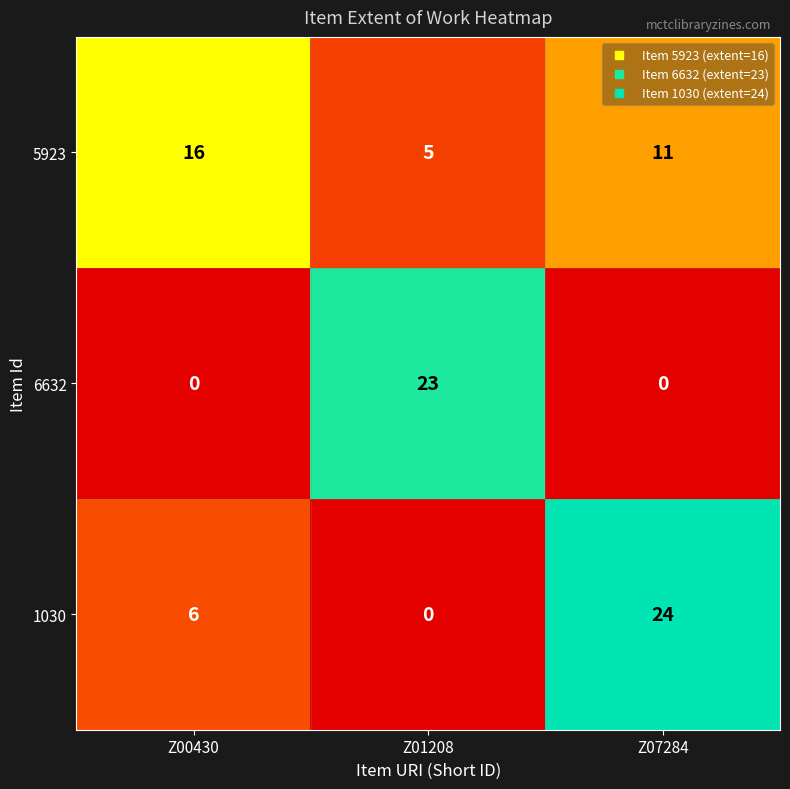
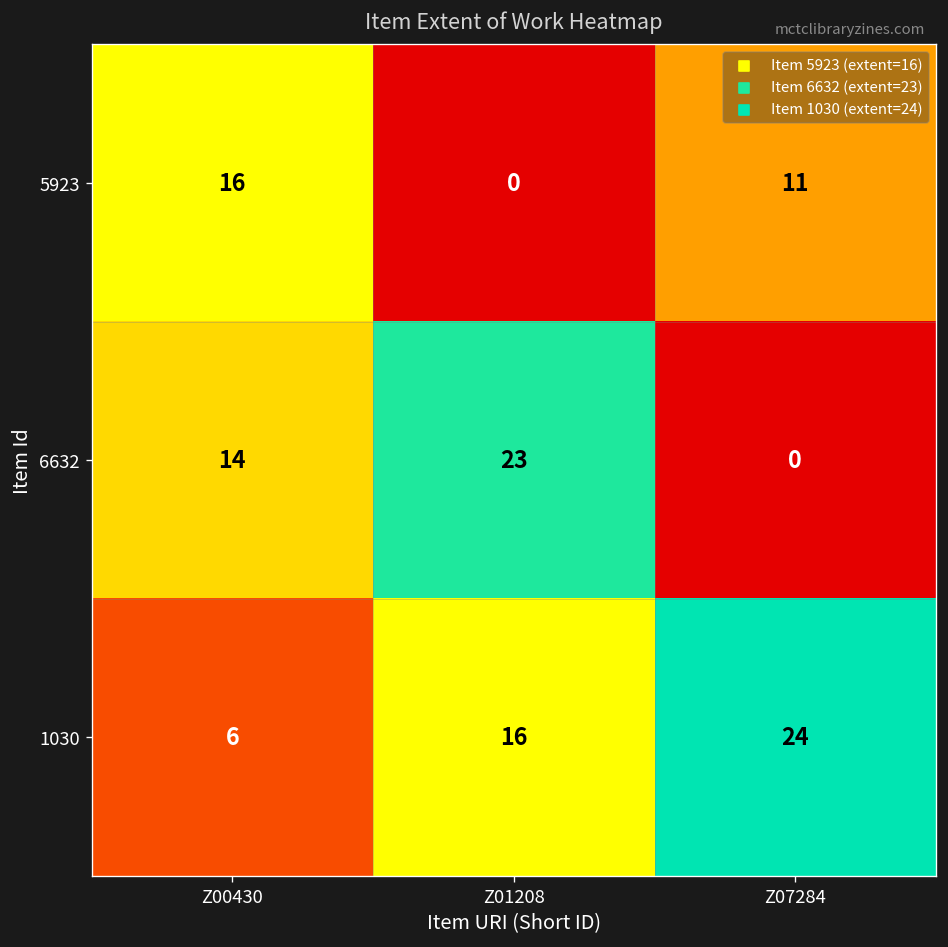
  {
    "5923": {
      "Z00430": 16,
-     "Z01208": 5,
+     "Z01208": 0,
      "Z07284": 11
    },
    "6632": {
-     "Z00430": 0,
+     "Z00430": 14,
      "Z01208": 23,
      "Z07284": 0
    },
    "1030": {
      "Z00430": 6,
-     "Z01208": 0,
+     "Z01208": 16,
      "Z07284": 24
    }
  }
